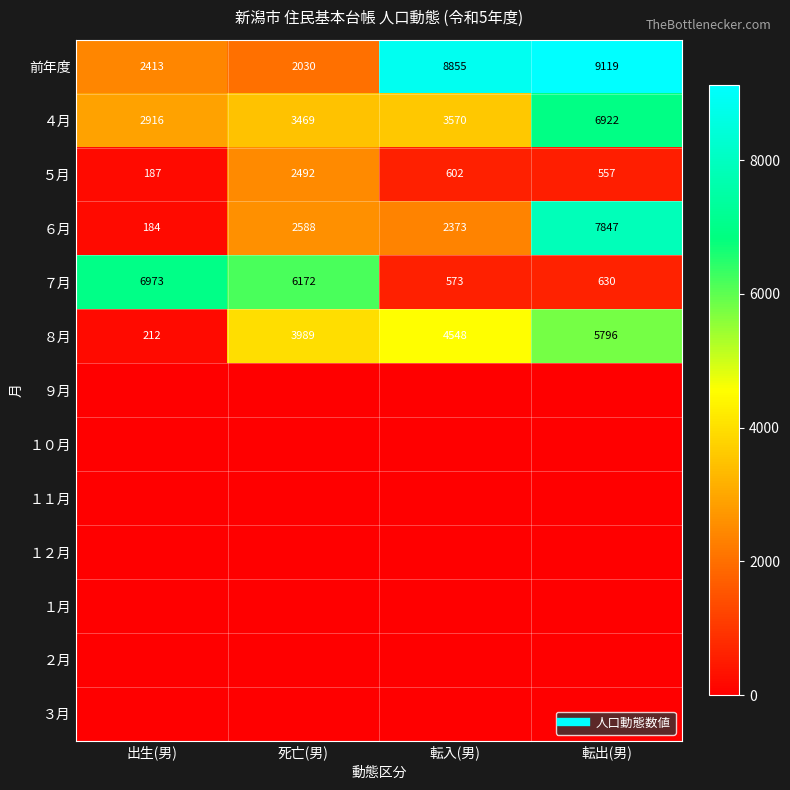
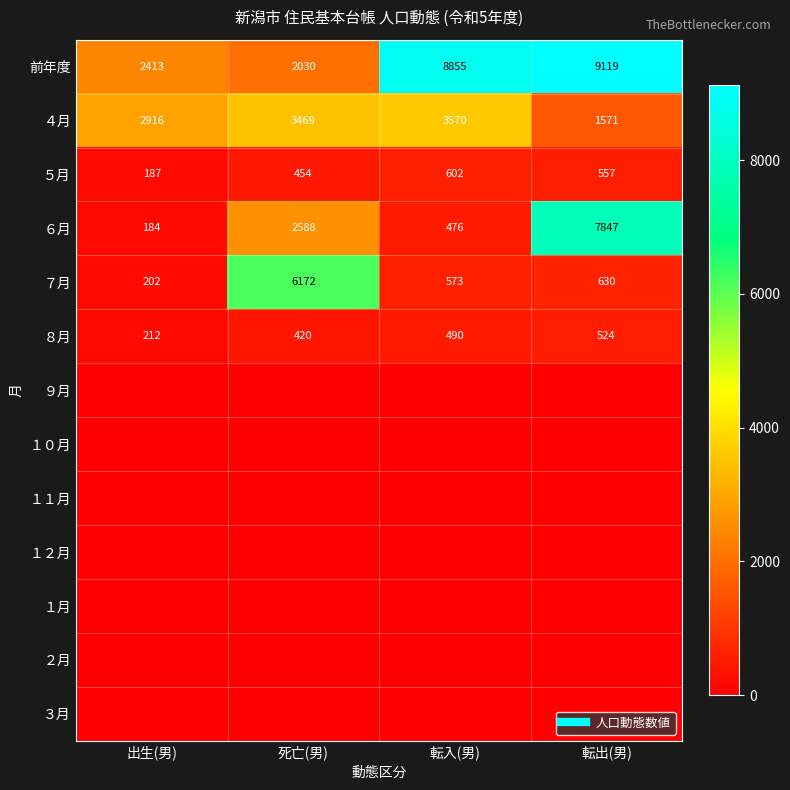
  {
    "前年度": {
      "出生(男)": 2413,
      "死亡(男)": 2030,
      "転入(男)": 8855,
      "転出(男)": 9119
    },
    "４月": {
      "出生(男)": 2916,
      "死亡(男)": 3469,
      "転入(男)": 3570,
-     "転出(男)": 6922
+     "転出(男)": 1571
    },
    "５月": {
      "出生(男)": 187,
-     "死亡(男)": 2492,
+     "死亡(男)": 454,
      "転入(男)": 602,
      "転出(男)": 557
    },
    "６月": {
      "出生(男)": 184,
      "死亡(男)": 2588,
-     "転入(男)": 2373,
+     "転入(男)": 476,
      "転出(男)": 7847
    },
    "７月": {
-     "出生(男)": 6973,
+     "出生(男)": 202,
      "死亡(男)": 6172,
      "転入(男)": 573,
      "転出(男)": 630
    },
    "８月": {
      "出生(男)": 212,
-     "死亡(男)": 3989,
-     "転入(男)": 4548,
-     "転出(男)": 5796
+     "死亡(男)": 420,
+     "転入(男)": 490,
+     "転出(男)": 524
    }
  }
